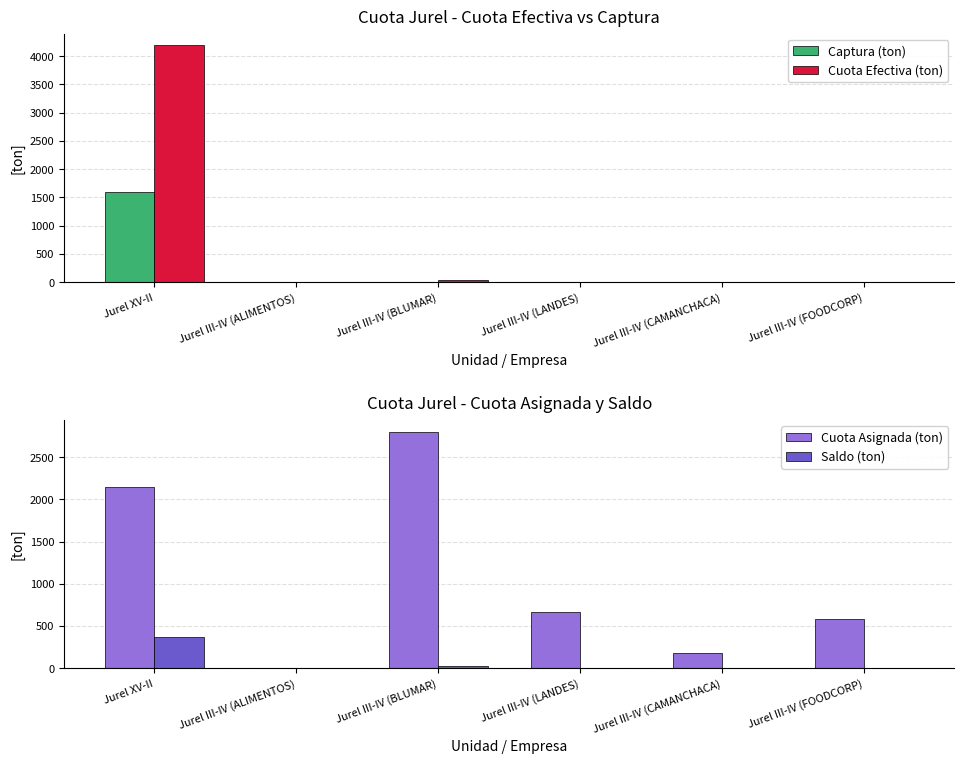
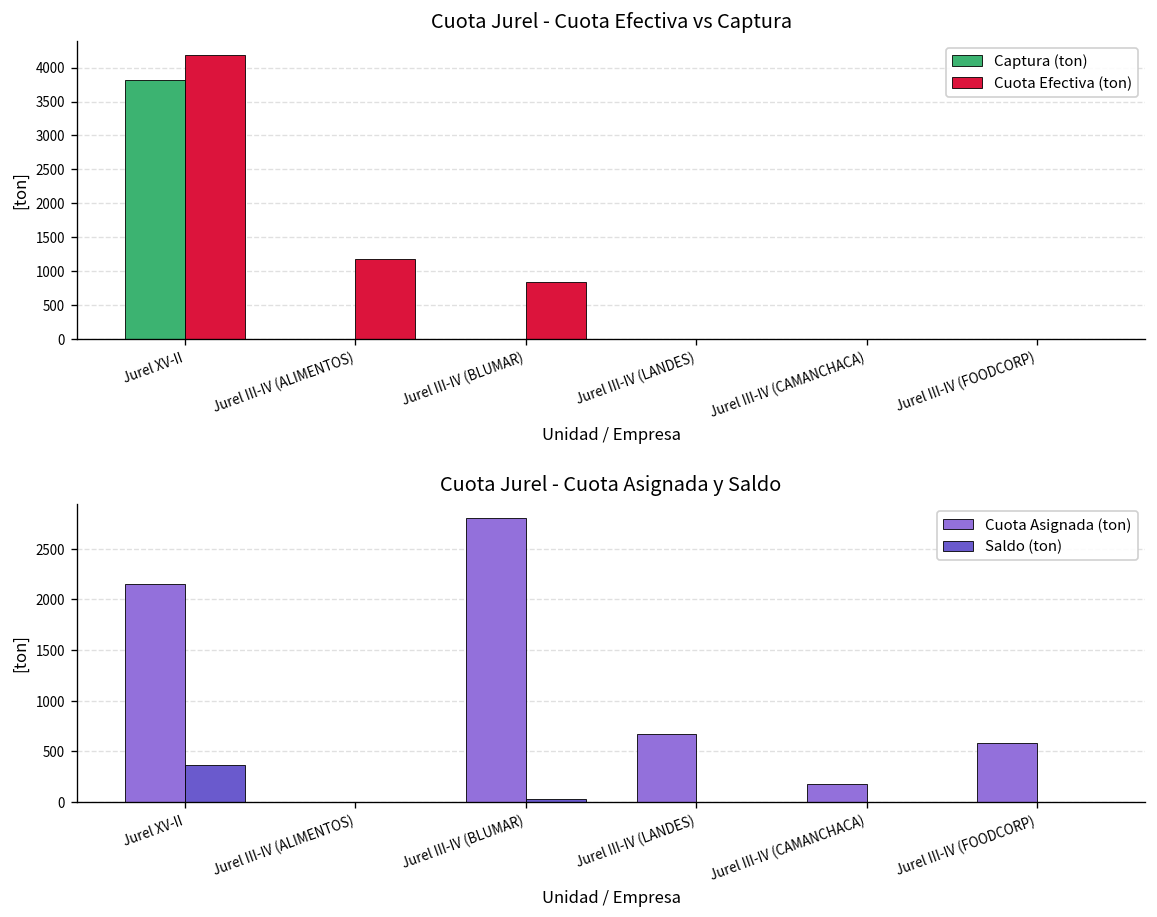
  {
    "Cuota Jurel - Cuota Efectiva vs Captura": {
      "Captura (ton)": {
-       "Jurel XV-II": 1600,
+       "Jurel XV-II": 3800,
        "Jurel III-IV (ALIMENTOS)": 0,
        "Jurel III-IV (BLUMAR)": 0,
        "Jurel III-IV (LANDES)": 0,
        "Jurel III-IV (CAMANCHACA)": 0,
        "Jurel III-IV (FOODCORP)": 0
      },
      "Cuota Efectiva (ton)": {
        "Jurel XV-II": 4200,
-       "Jurel III-IV (ALIMENTOS)": 0,
-       "Jurel III-IV (BLUMAR)": 0
+       "Jurel III-IV (ALIMENTOS)": 1200,
+       "Jurel III-IV (BLUMAR)": 800
      }
    }
  }
